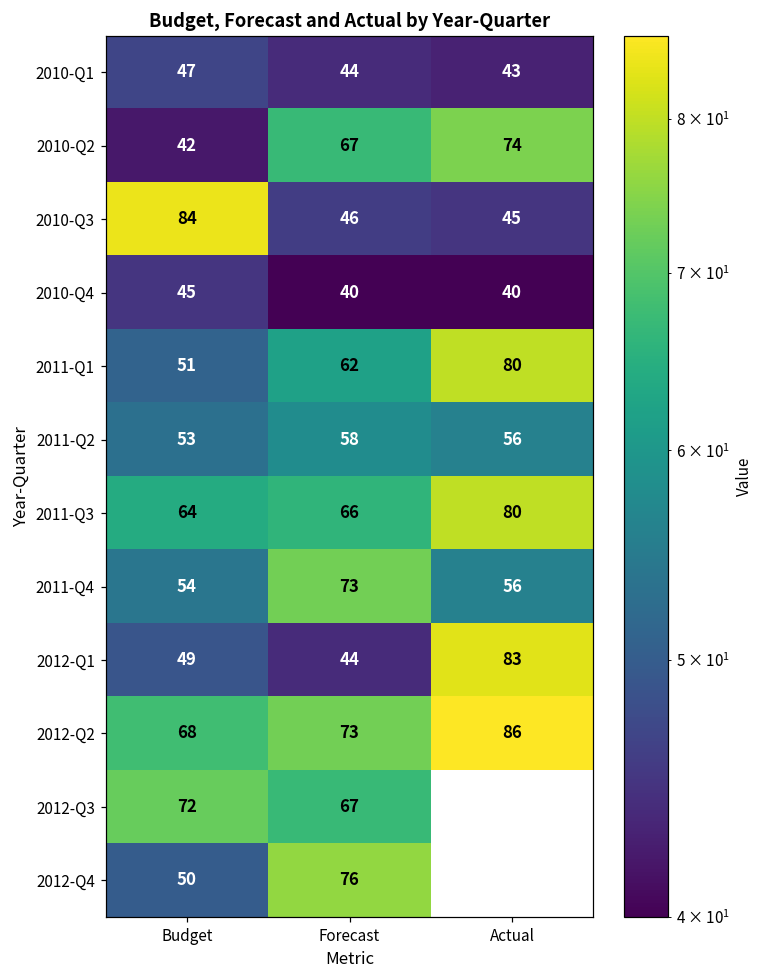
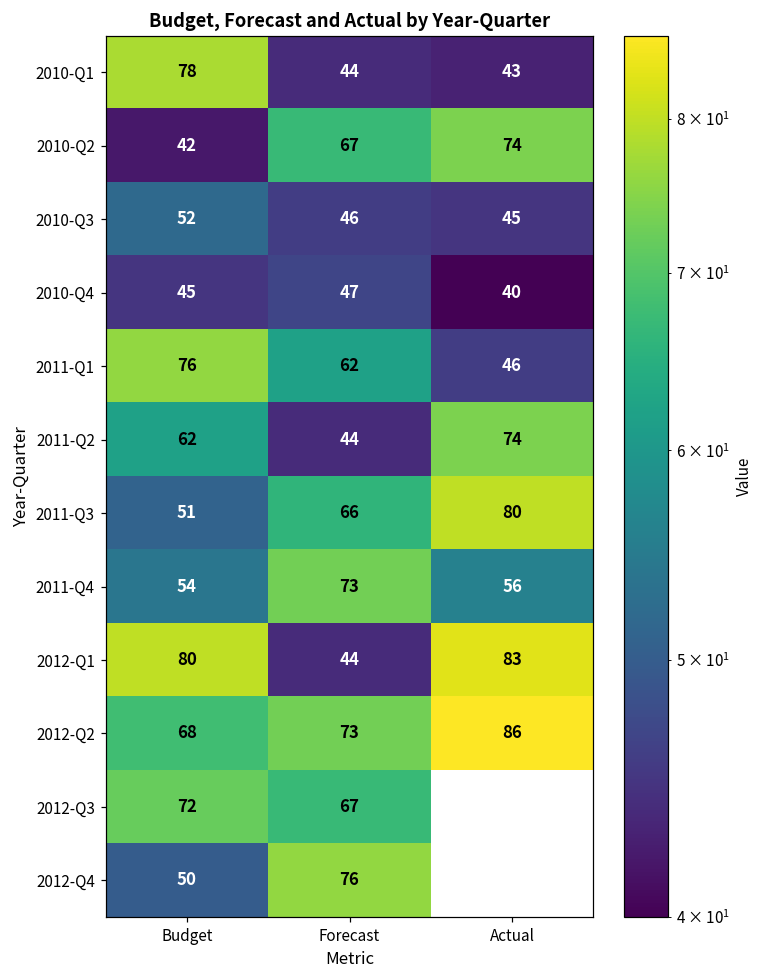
  {
    "2010-Q1": {
-     "Budget": 47,
+     "Budget": 78,
      "Forecast": 44,
      "Actual": 43
    },
    "2010-Q2": {
      "Budget": 42,
      "Forecast": 67,
      "Actual": 74
    },
    "2010-Q3": {
-     "Budget": 84,
+     "Budget": 52,
      "Forecast": 46,
      "Actual": 45
    },
    "2010-Q4": {
      "Budget": 45,
-     "Forecast": 40,
+     "Forecast": 47,
      "Actual": 40
    },
    "2011-Q1": {
-     "Budget": 51,
+     "Budget": 76,
      "Forecast": 62,
-     "Actual": 80
+     "Actual": 46
    },
    "2011-Q2": {
-     "Budget": 53,
-     "Forecast": 58,
-     "Actual": 56
+     "Budget": 62,
+     "Forecast": 44,
+     "Actual": 74
    },
    "2011-Q3": {
-     "Budget": 64,
+     "Budget": 51,
      "Forecast": 66,
      "Actual": 80
    },
    "2011-Q4": {
      "Budget": 54,
      "Forecast": 73,
      "Actual": 56
    },
    "2012-Q1": {
-     "Budget": 49,
+     "Budget": 80,
      "Forecast": 44,
      "Actual": 83
    },
    "2012-Q2": {
      "Budget": 68,
      "Forecast": 73,
      "Actual": 86
    },
    "2012-Q3": {
      "Budget": 72,
      "Forecast": 67
    },
    "2012-Q4": {
      "Budget": 50,
      "Forecast": 76
    }
  }
